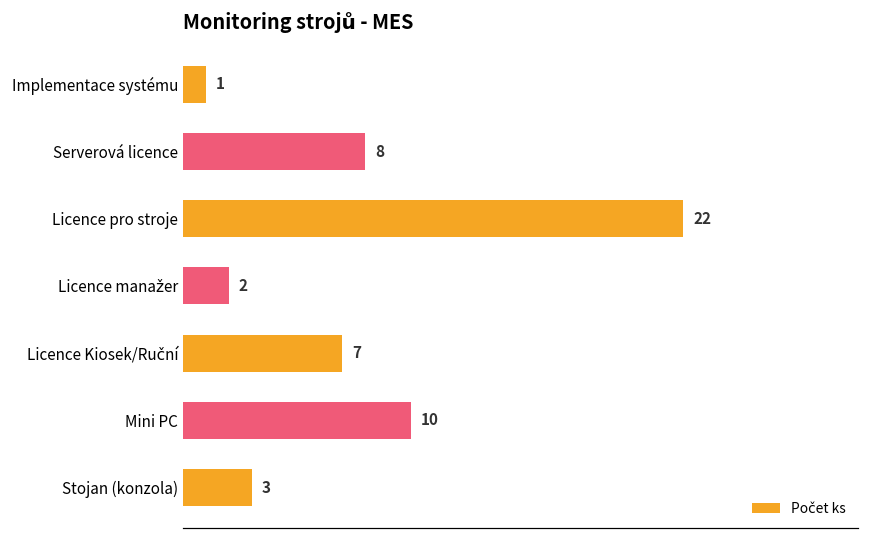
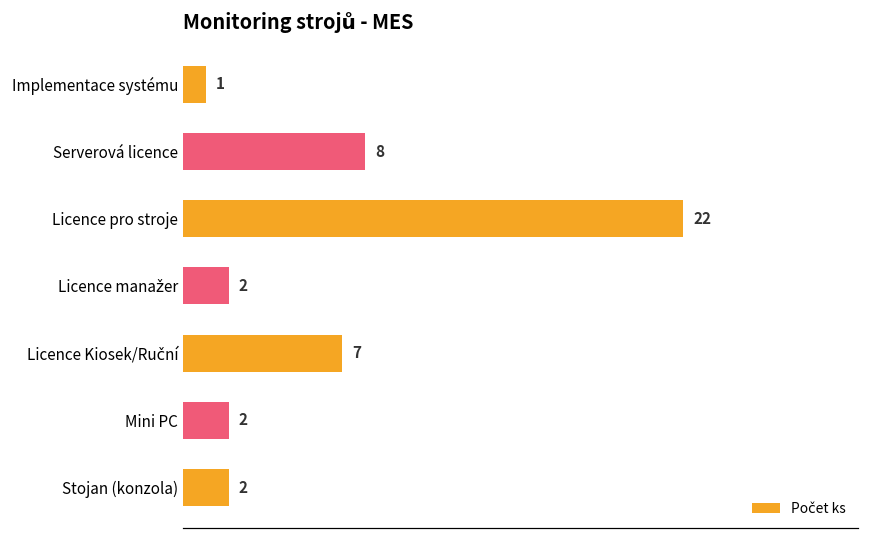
  {
    "Implementace systému": 1,
    "Serverová licence": 8,
    "Licence pro stroje": 22,
    "Licence manažer": 2,
    "Licence Kiosek/Ruční": 7,
-   "Mini PC": 10,
-   "Stojan (konzola)": 3
+   "Mini PC": 2,
+   "Stojan (konzola)": 2
  }
